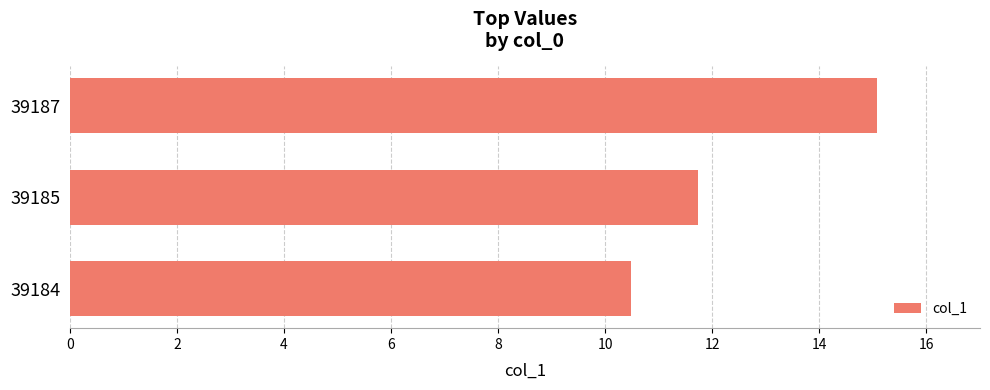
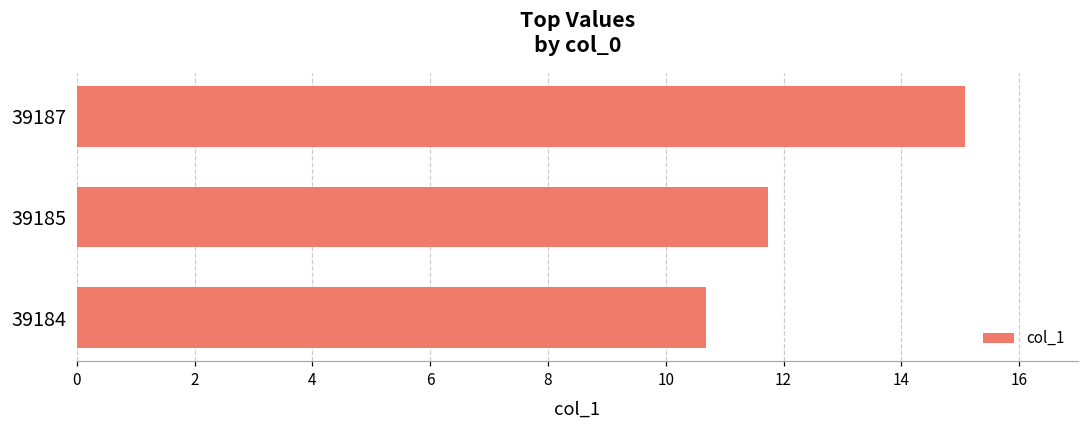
  {
    "39187": 15.1,
    "39185": 11.7,
-   "39184": 10.5
+   "39184": 10.7
  }
